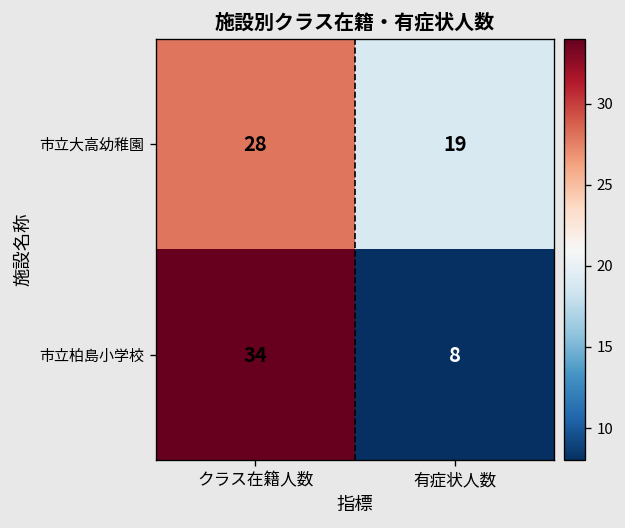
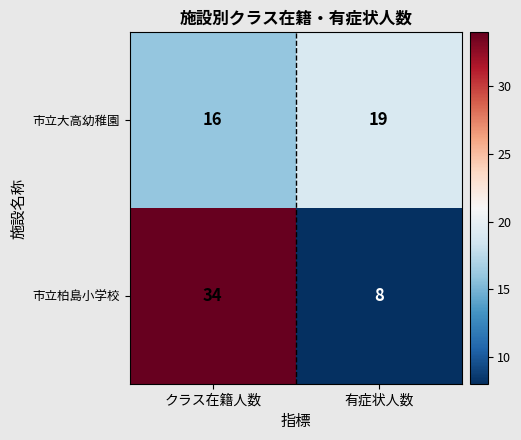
  {
    "市立大高幼稚園": {
-     "クラス在籍人数": 28,
+     "クラス在籍人数": 16,
      "有症状人数": 19
    },
    "市立柏島小学校": {
      "クラス在籍人数": 34,
      "有症状人数": 8
    }
  }
